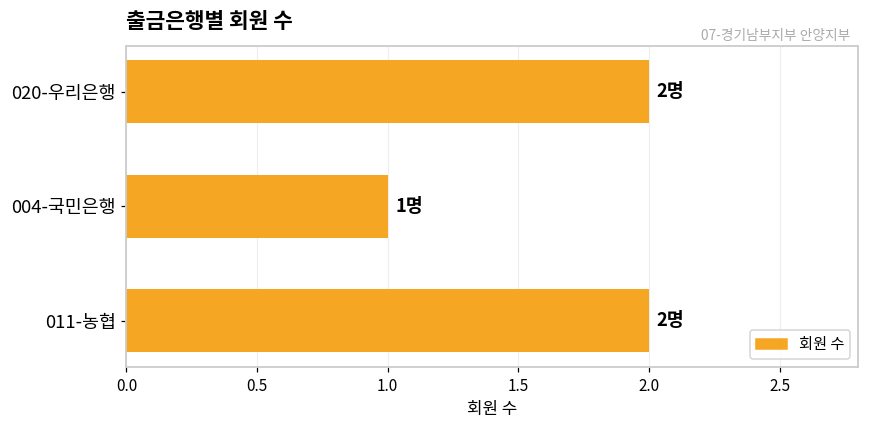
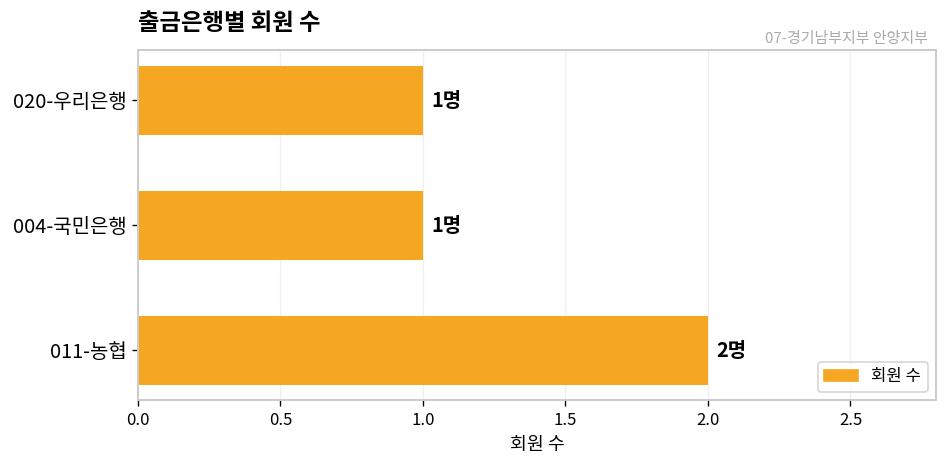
  {
-   "020-우리은행": "2명",
+   "020-우리은행": "1명",
    "004-국민은행": "1명",
    "011-농협": "2명"
  }
